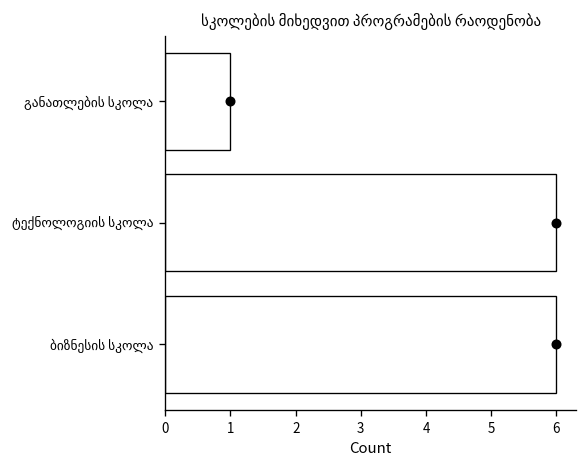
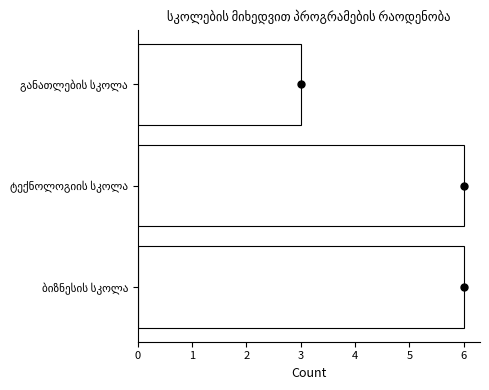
  {
-   "განათლების სკოლა": 1,
+   "განათლების სკოლა": 3,
    "ტექნოლოგიის სკოლა": 6,
    "ბიზნესის სკოლა": 6
  }
